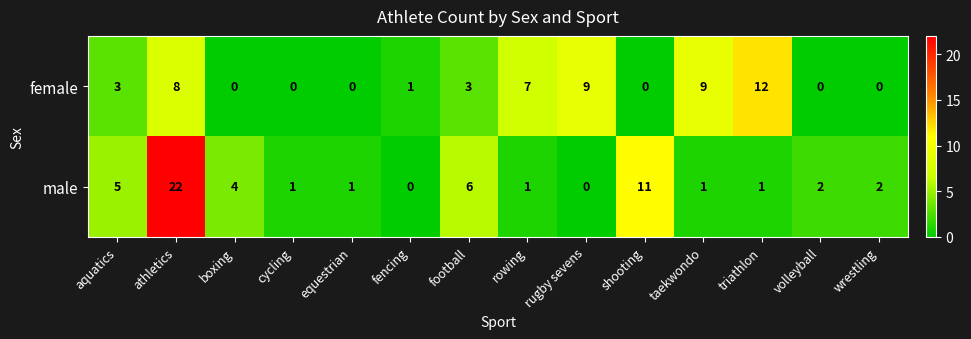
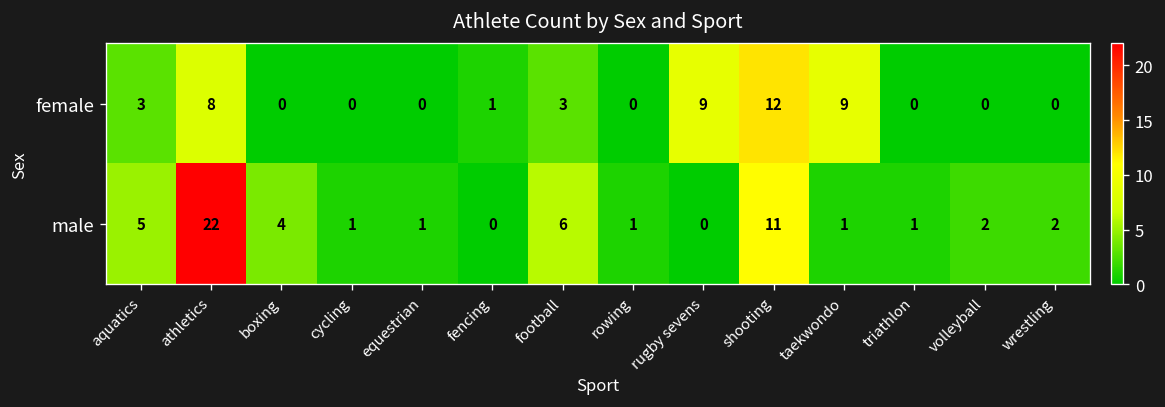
  {
    "female": {
      "aquatics": 3,
      "athletics": 8,
      "boxing": 0,
      "cycling": 0,
      "equestrian": 0,
      "fencing": 1,
      "football": 3,
-     "rowing": 7,
+     "rowing": 0,
      "rugby sevens": 9,
-     "shooting": 0,
+     "shooting": 12,
      "taekwondo": 9,
-     "triathlon": 12,
+     "triathlon": 0,
      "volleyball": 0,
      "wrestling": 0
    },
    "male": {
      "aquatics": 5,
      "athletics": 22,
      "boxing": 4,
      "cycling": 1,
      "equestrian": 1,
      "fencing": 0,
      "football": 6,
      "rowing": 1,
      "rugby sevens": 0,
      "shooting": 11,
      "taekwondo": 1,
      "triathlon": 1,
      "volleyball": 2,
      "wrestling": 2
    }
  }
